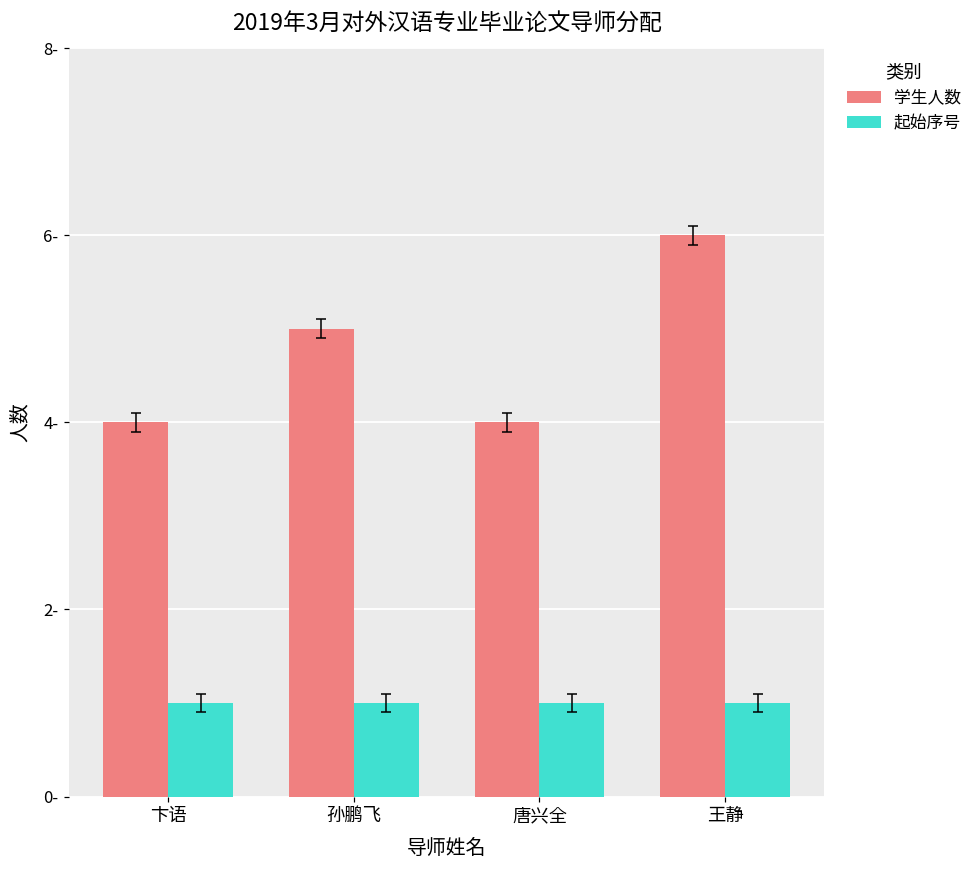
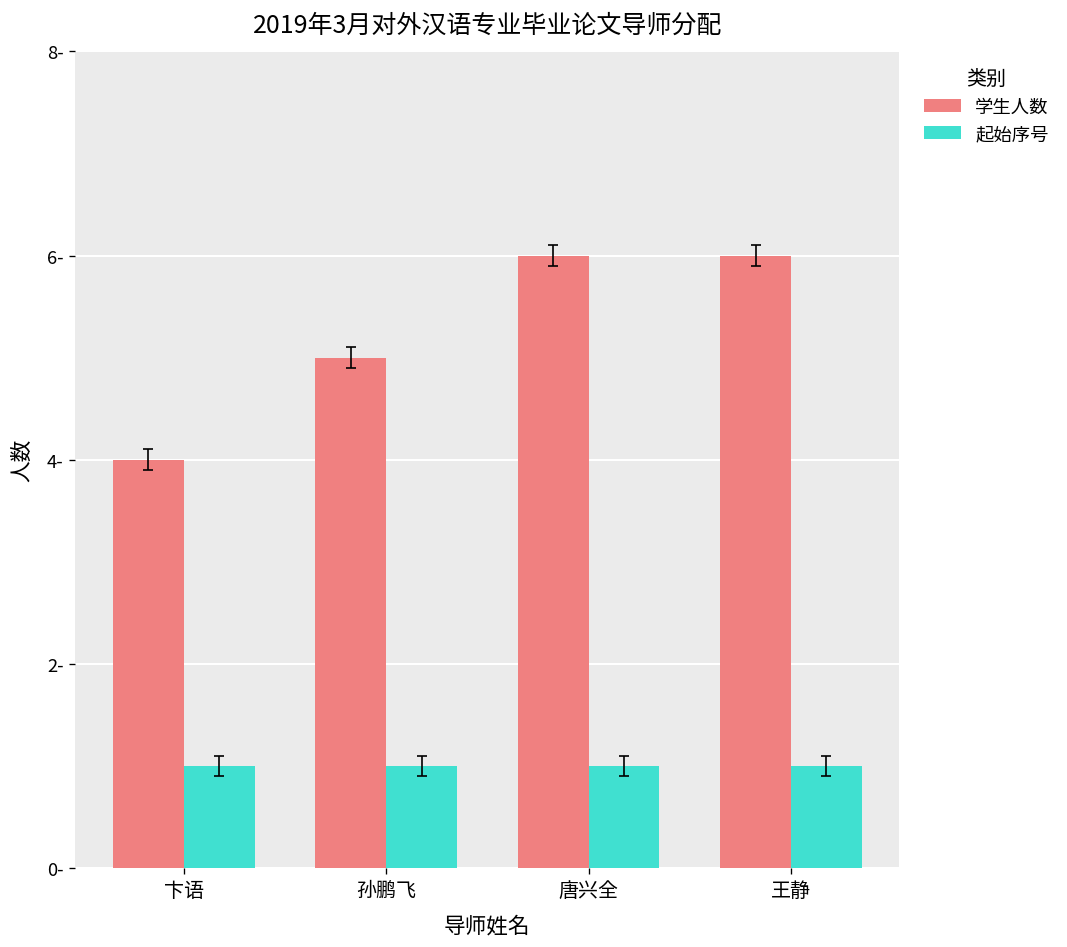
  {
    "学生人数": {
      "卞语": "4-",
      "孙鹏飞": "5-",
-     "唐兴全": "4-",
+     "唐兴全": "6-",
      "王静": "6-"
    },
    "起始序号": {
      "卞语": "1-",
      "孙鹏飞": "1-",
      "唐兴全": "1-",
      "王静": "1-"
    }
  }
